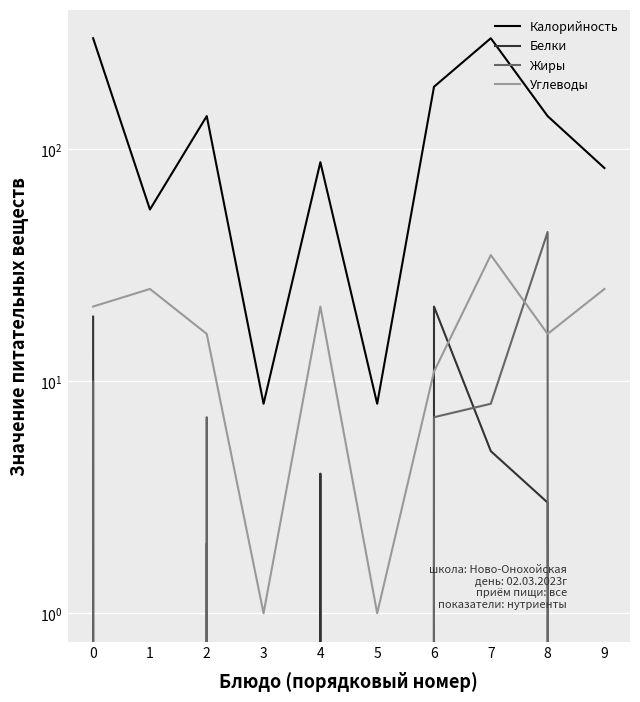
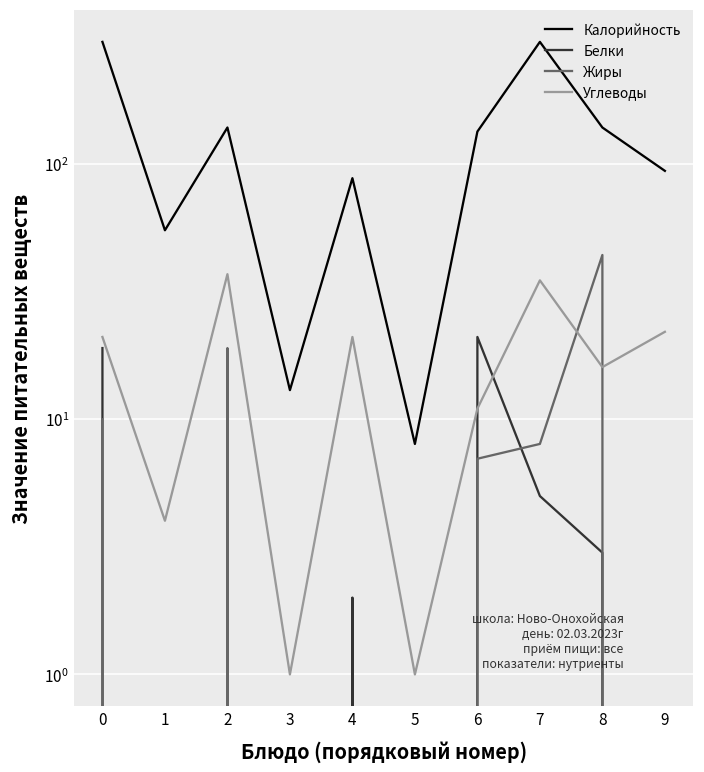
  {
    "Калорийность": {
      "0": 300,
      "1": 55,
      "2": 140,
-     "3": 8,
+     "3": 13,
      "4": 88,
      "5": 8,
-     "6": 190,
+     "6": 130,
      "7": 300,
      "8": 140,
-     "9": 83
+     "9": 94
    },
    "Белки": {
      "0": 19,
      "2": 2,
-     "4": 4,
+     "4": 2,
      "6": 21,
      "7": 5,
      "8": 3
    },
    "Жиры": {
      "0": 10,
-     "2": 7,
+     "2": 19,
      "6": 7,
      "7": 8,
      "8": 44
    },
    "Углеводы": {
      "0": 21,
-     "1": 25,
-     "2": 16,
+     "1": 4,
+     "2": 37,
      "3": 1,
      "4": 21,
      "5": 1,
      "6": 11,
      "7": 35,
      "8": 16,
-     "9": 25
+     "9": 22
    }
  }
